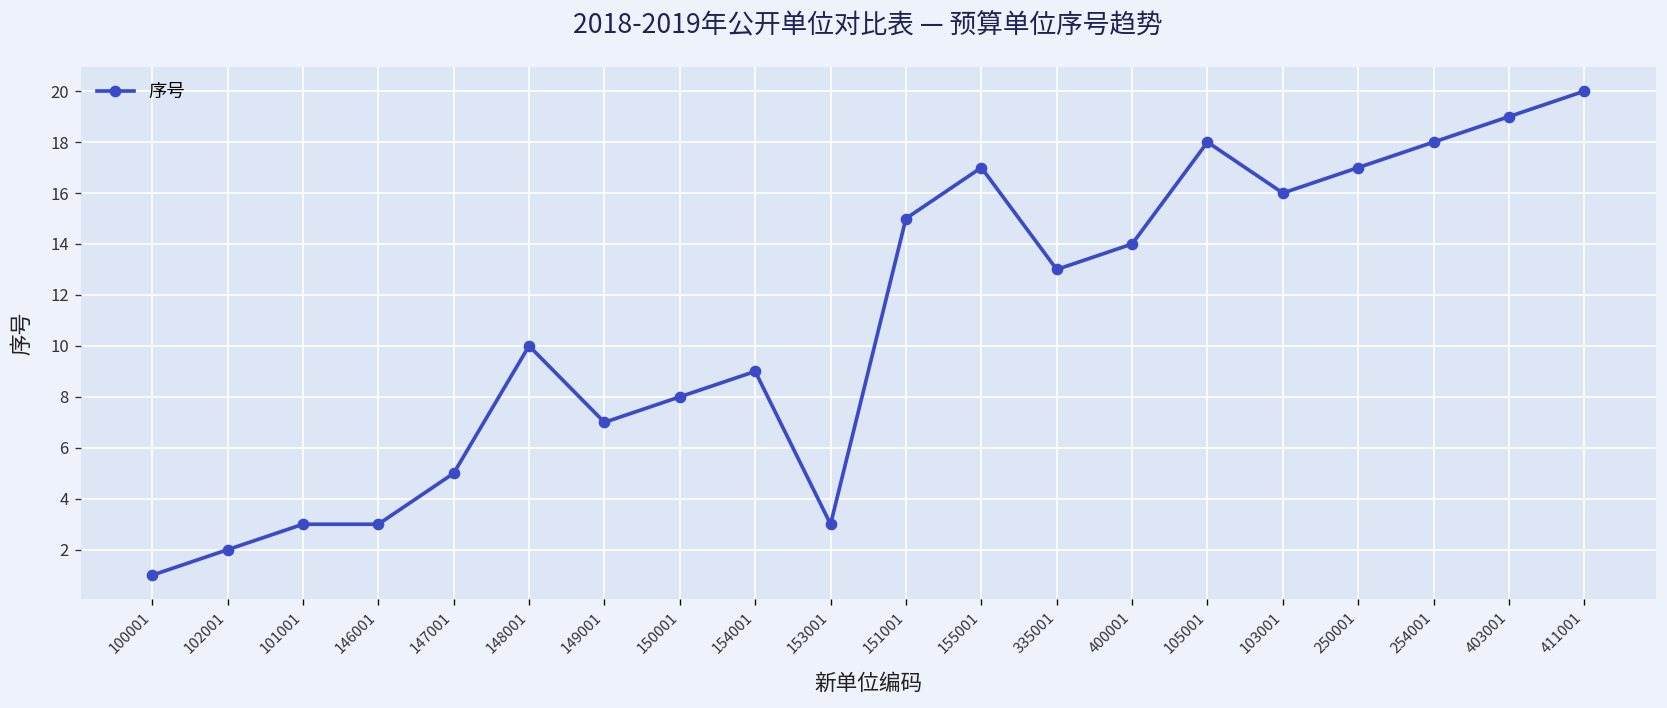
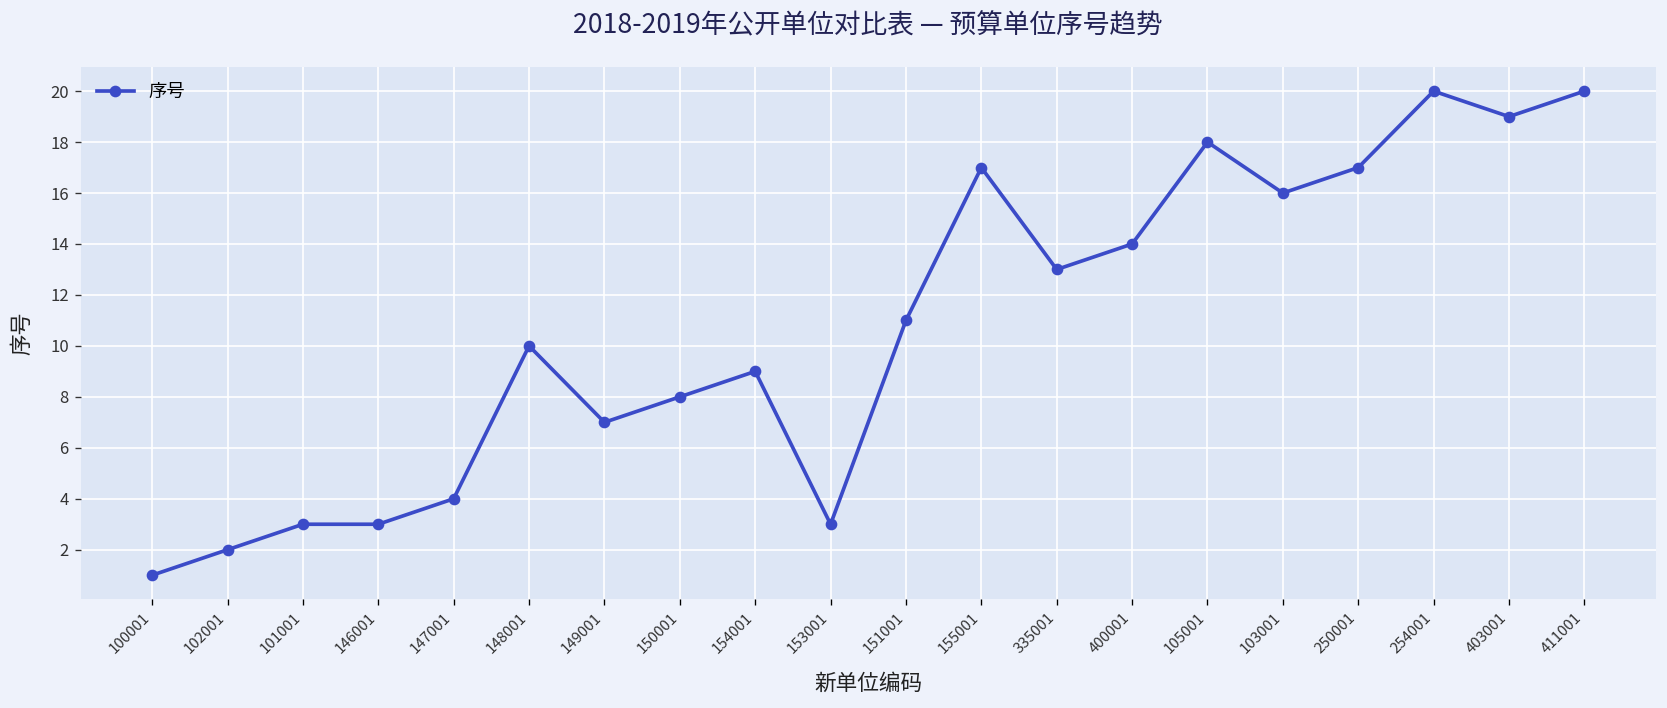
  {
    "100001": 1,
    "102001": 2,
    "101001": 3,
    "146001": 3,
-   "147001": 5,
+   "147001": 4,
    "148001": 10,
    "149001": 7,
    "150001": 8,
    "154001": 9,
    "153001": 3,
-   "151001": 15,
+   "151001": 11,
    "155001": 17,
    "335001": 13,
    "400001": 14,
    "105001": 18,
    "103001": 16,
    "250001": 17,
-   "254001": 18,
+   "254001": 20,
    "403001": 19,
    "411001": 20
  }
